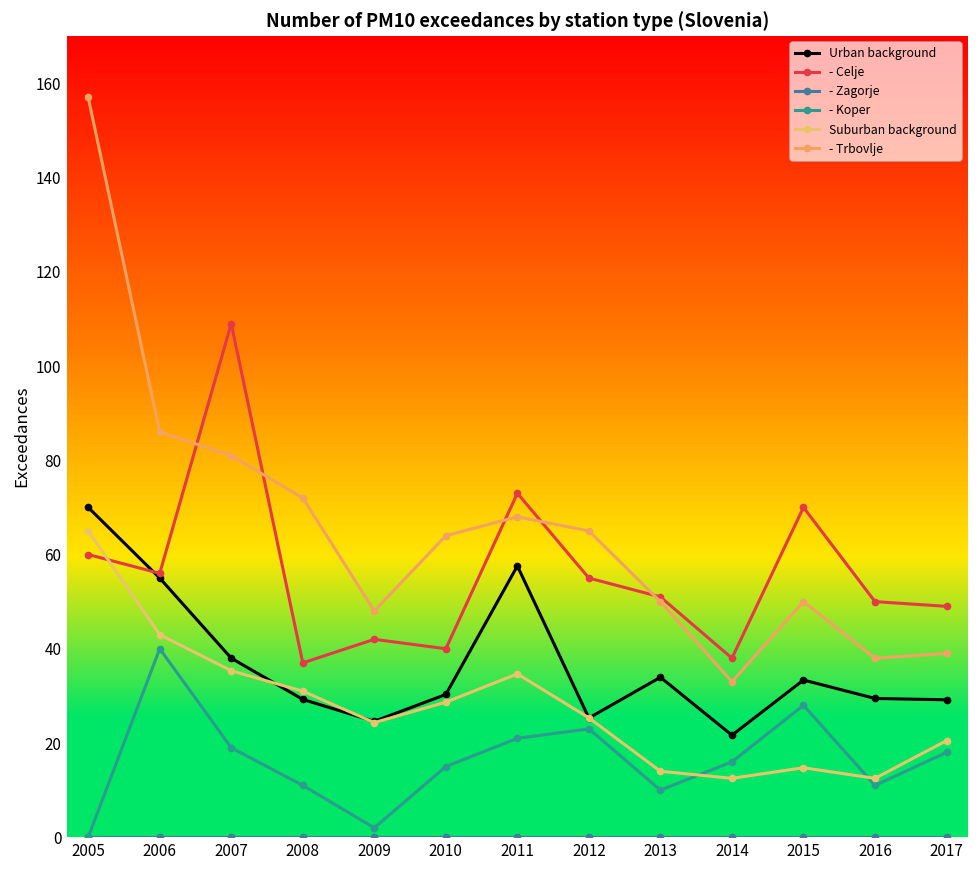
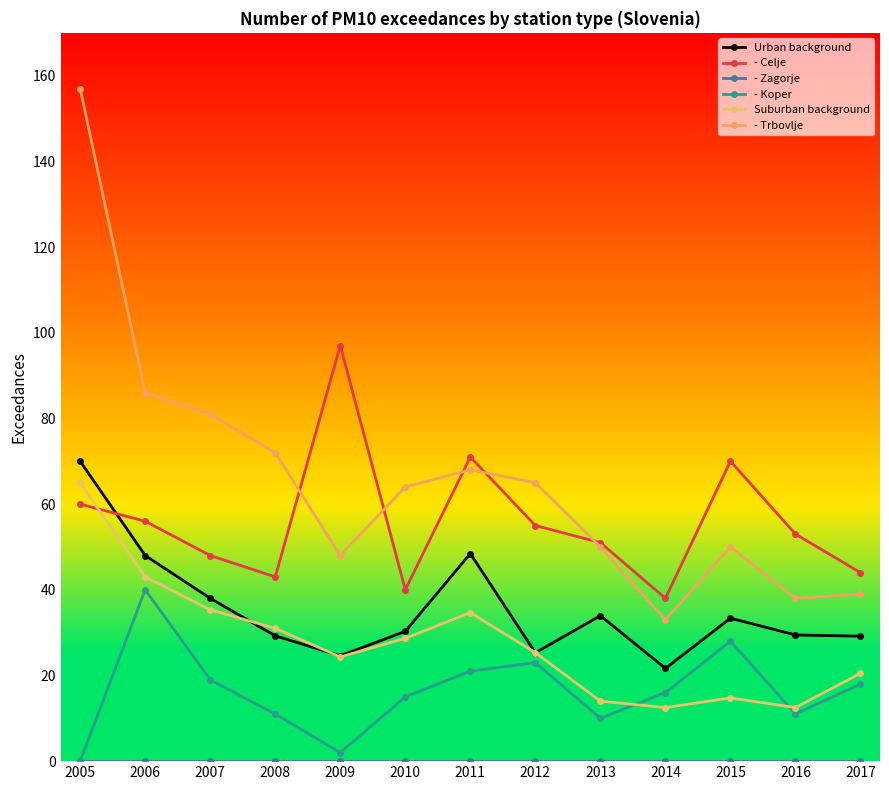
  {
    "Urban background": {
      "2005": 70,
-     "2006": 55,
+     "2006": 48,
      "2007": 38,
      "2008": 29,
      "2010": 30,
-     "2011": 58,
+     "2011": 48,
      "2013": 34,
      "2014": 22,
      "2015": 33,
      "2016": 29,
      "2017": 29
    },
    "- Celje": {
      "2005": 60,
      "2006": 56,
-     "2007": 109,
-     "2008": 37,
-     "2009": 42,
+     "2007": 48,
+     "2008": 43,
+     "2009": 97,
      "2010": 40,
-     "2011": 73,
+     "2011": 71,
      "2012": 55,
      "2013": 51,
      "2014": 38,
      "2015": 70,
-     "2016": 50,
-     "2017": 49
+     "2016": 53,
+     "2017": 44
    }
  }
